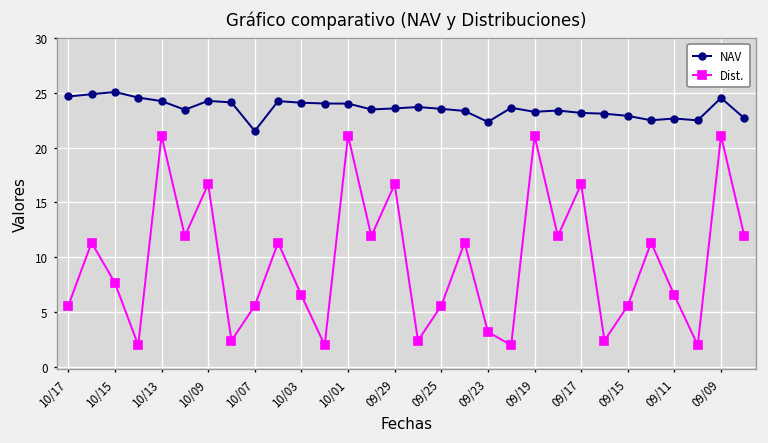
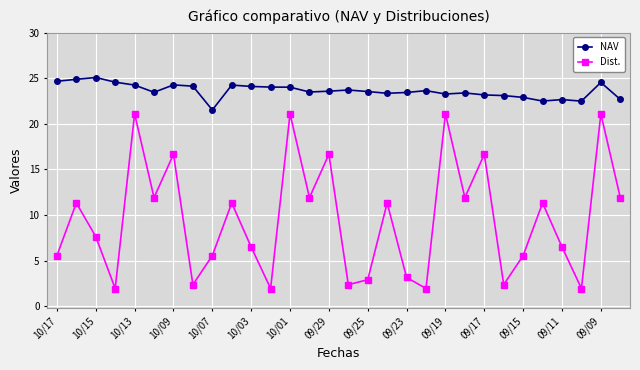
  {
    "NAV": {
      "10/17": 25,
      "10/15": 25,
      "10/13": 24,
      "10/09": 24,
      "10/07": 22,
      "10/03": 24,
      "10/01": 24,
      "09/29": 24,
      "09/25": 24,
-     "09/23": 22,
+     "09/23": 23,
      "09/19": 23,
      "09/17": 23,
      "09/15": 23,
      "09/11": 23,
      "09/09": 25
    },
    "Dist.": {
      "10/17": 6,
      "10/15": 8,
      "10/13": 21,
      "10/09": 17,
      "10/07": 6,
      "10/03": 7,
      "10/01": 21,
      "09/29": 17,
-     "09/25": 6,
+     "09/25": 3,
      "09/23": 3,
      "09/19": 21,
      "09/17": 17,
      "09/15": 6,
      "09/11": 7,
      "09/09": 21
    }
  }
